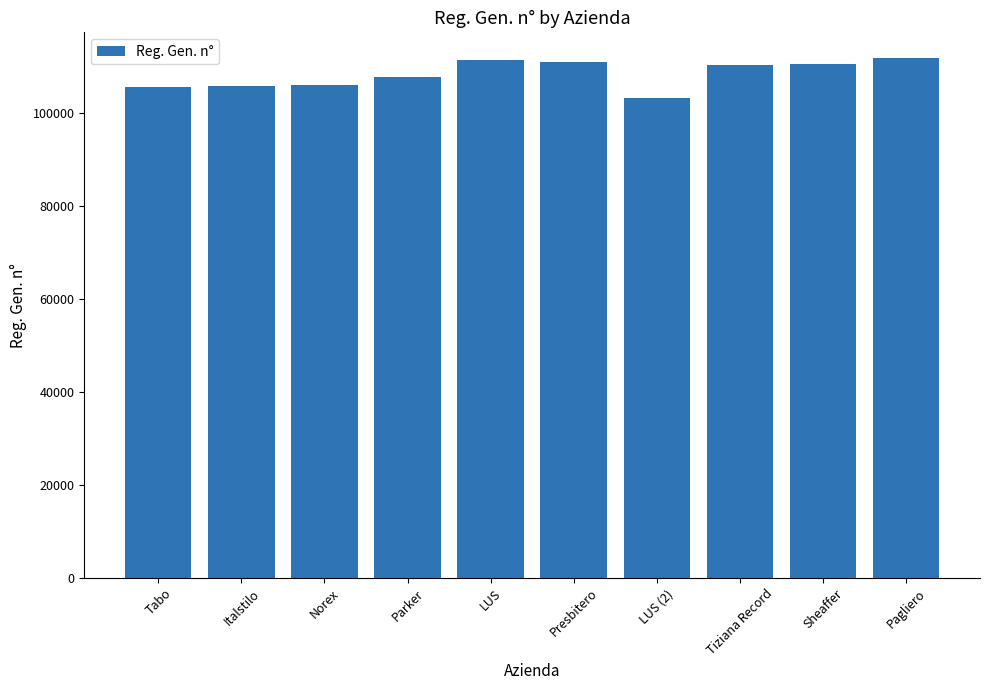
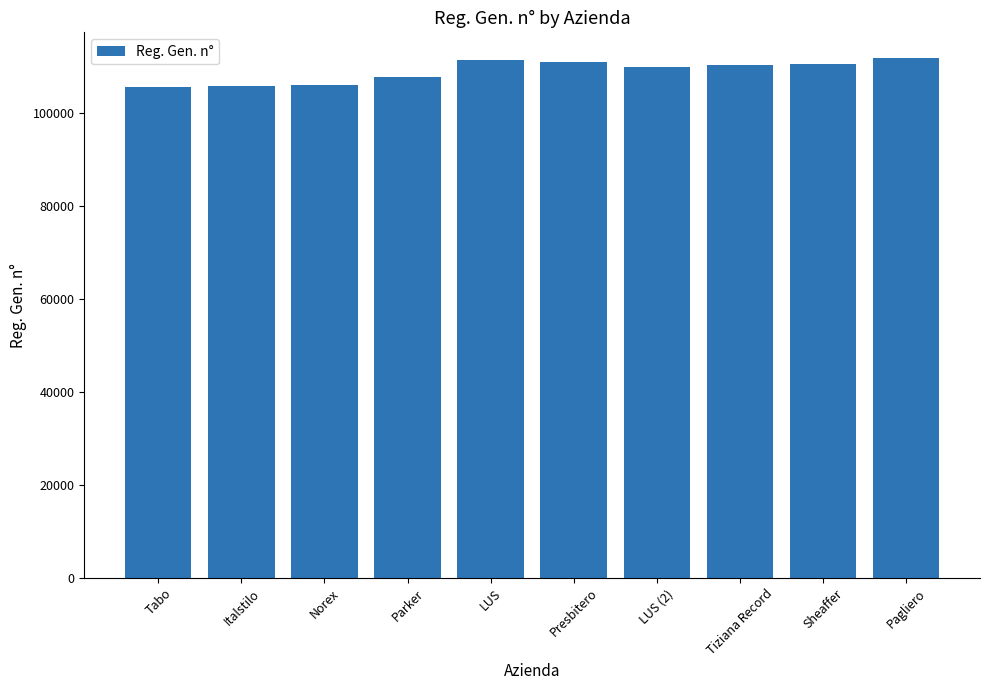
  {
    "Tabo": 106000,
    "Italstilo": 106000,
    "Norex": 106000,
    "Parker": 108000,
    "LUS": 111000,
    "Presbitero": 111000,
-   "LUS (2)": 103000,
+   "LUS (2)": 110000,
    "Tiziana Record": 110000,
    "Sheaffer": 111000,
    "Pagliero": 112000
  }
